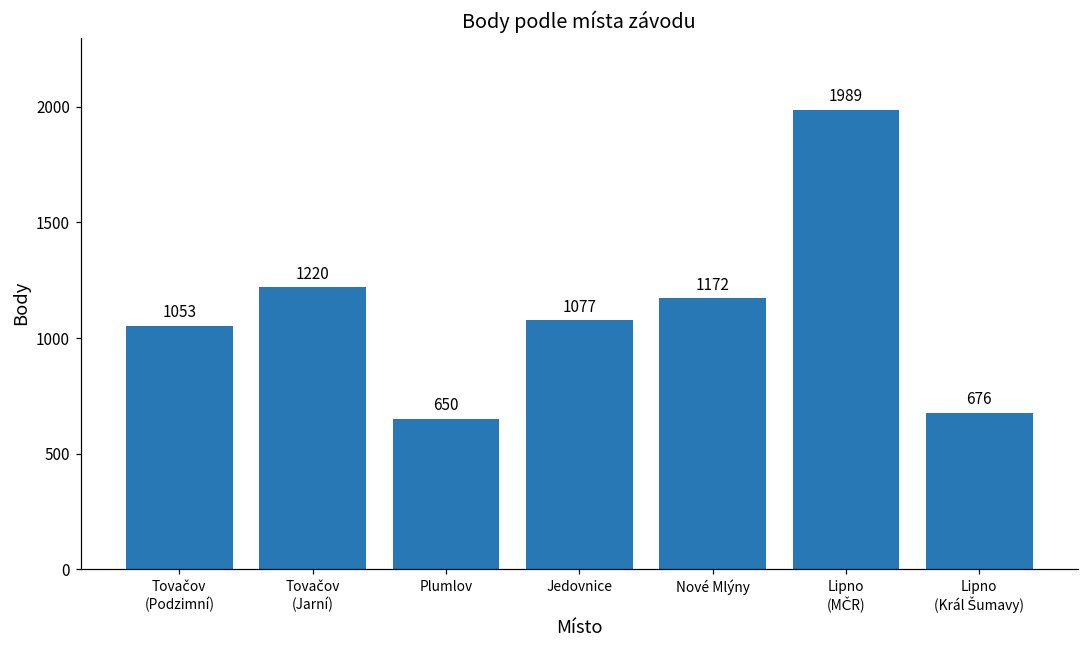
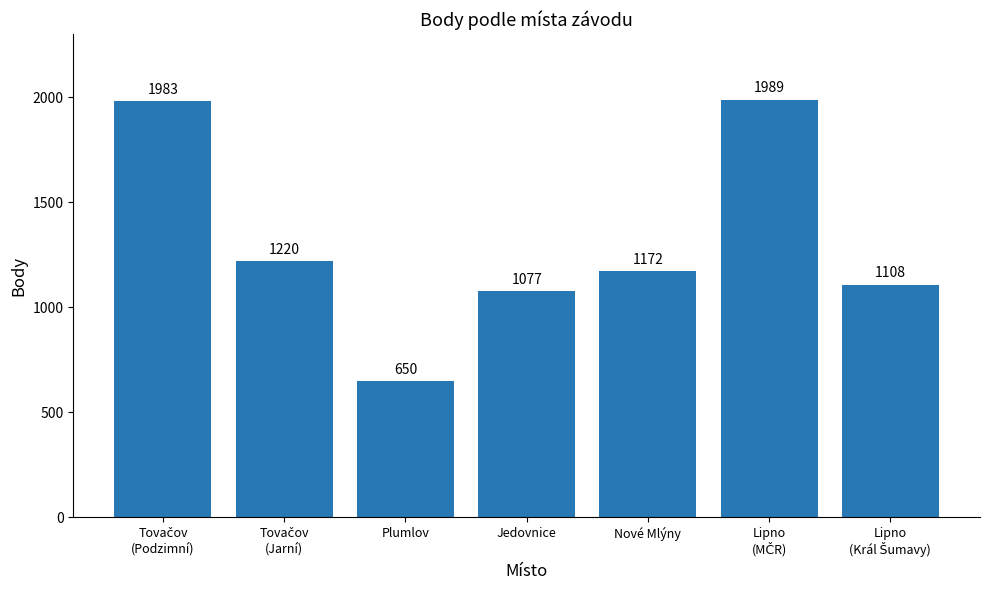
  {
-   "Tovačov (Podzimní)": 1053,
+   "Tovačov (Podzimní)": 1983,
    "Tovačov (Jarní)": 1220,
    "Plumlov": 650,
    "Jedovnice": 1077,
    "Nové Mlýny": 1172,
    "Lipno (MČR)": 1989,
-   "Lipno (Král Šumavy)": 676
+   "Lipno (Král Šumavy)": 1108
  }
